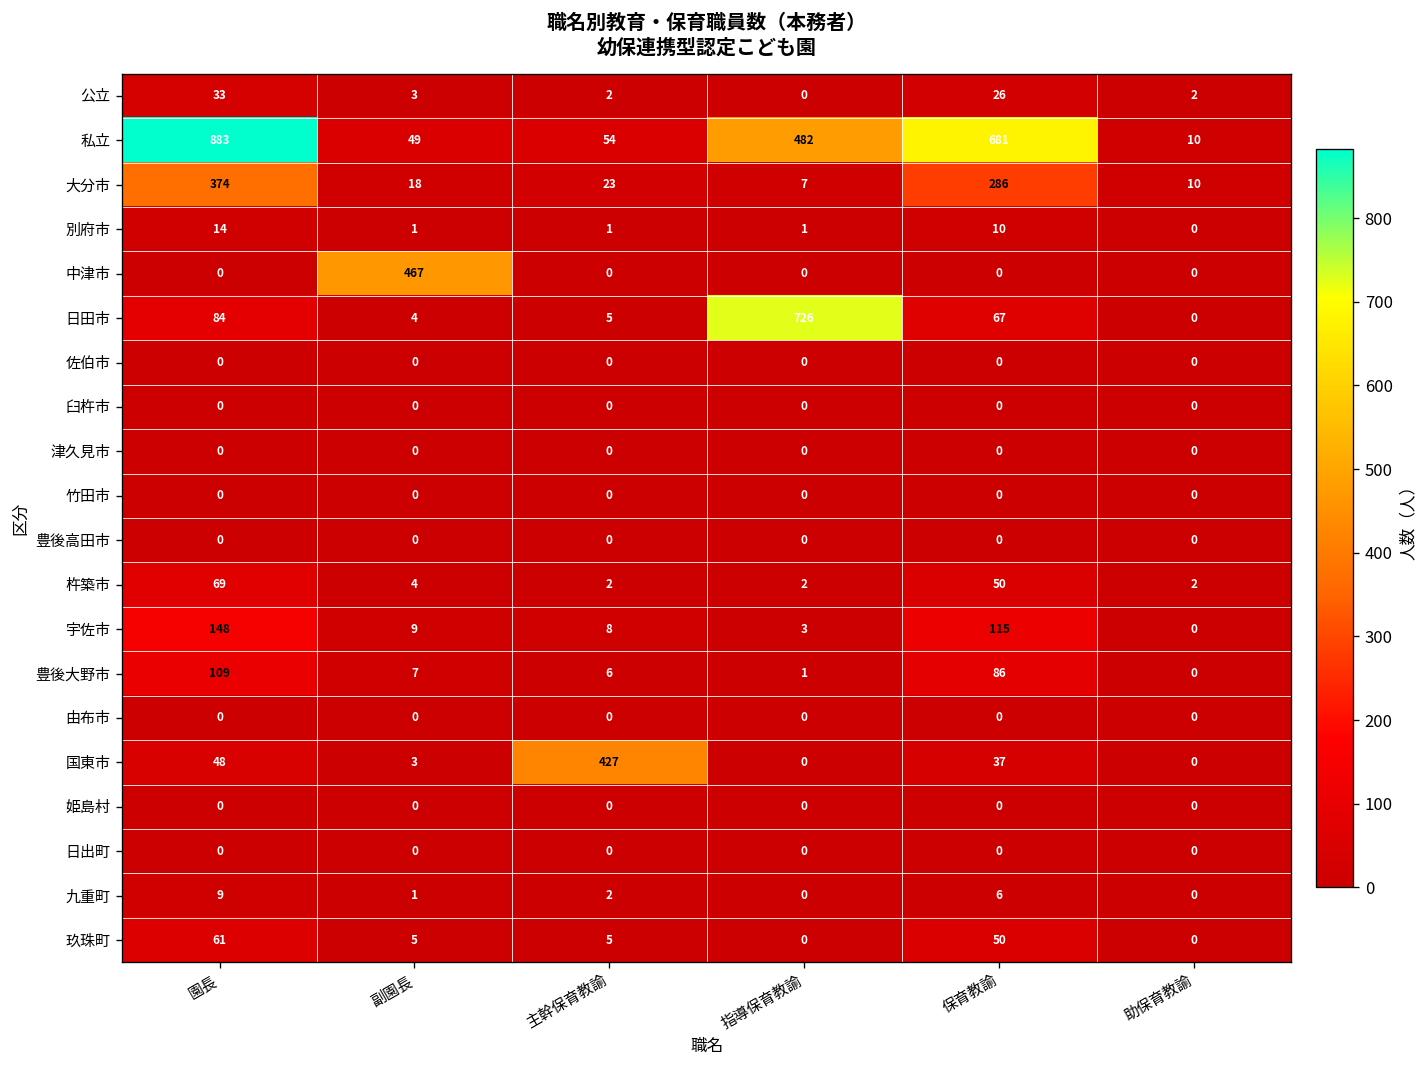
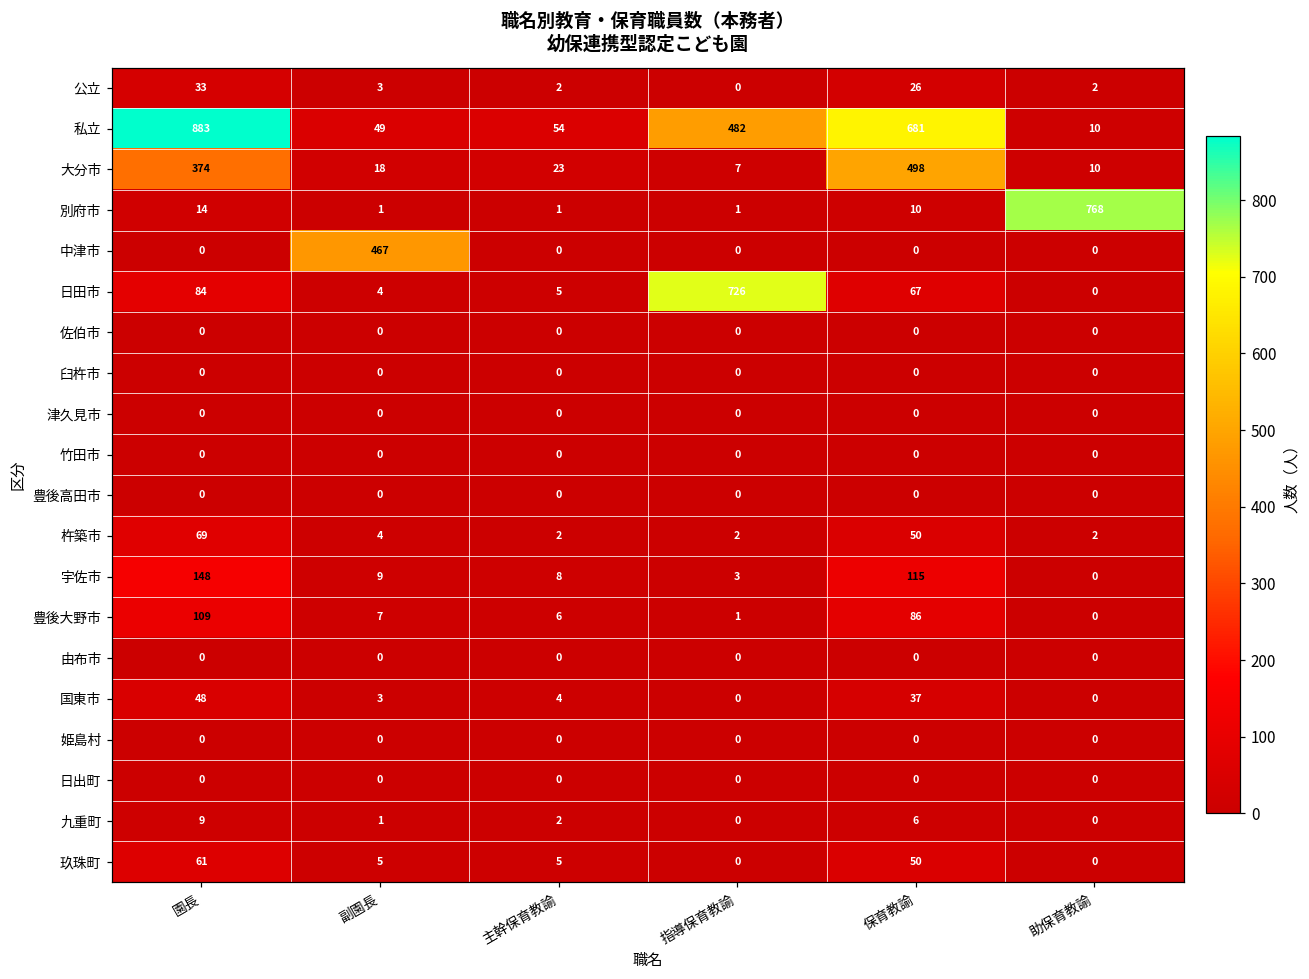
  {
    "公立": {
      "園長": 33,
      "副園長": 3,
      "主幹保育教諭": 2,
      "指導保育教諭": 0,
      "保育教諭": 26,
      "助保育教諭": 2
    },
    "私立": {
      "園長": 883,
      "副園長": 49,
      "主幹保育教諭": 54,
      "指導保育教諭": 482,
      "保育教諭": 681,
      "助保育教諭": 10
    },
    "大分市": {
      "園長": 374,
      "副園長": 18,
      "主幹保育教諭": 23,
      "指導保育教諭": 7,
-     "保育教諭": 286,
+     "保育教諭": 498,
      "助保育教諭": 10
    },
    "別府市": {
      "園長": 14,
      "副園長": 1,
      "主幹保育教諭": 1,
      "指導保育教諭": 1,
      "保育教諭": 10,
-     "助保育教諭": 0
+     "助保育教諭": 768
    },
    "中津市": {
      "園長": 0,
      "副園長": 467,
      "主幹保育教諭": 0,
      "指導保育教諭": 0,
      "保育教諭": 0,
      "助保育教諭": 0
    },
    "日田市": {
      "園長": 84,
      "副園長": 4,
      "主幹保育教諭": 5,
      "指導保育教諭": 726,
      "保育教諭": 67,
      "助保育教諭": 0
    },
    "佐伯市": {
      "園長": 0,
      "副園長": 0,
      "主幹保育教諭": 0,
      "指導保育教諭": 0,
      "保育教諭": 0,
      "助保育教諭": 0
    },
    "臼杵市": {
      "園長": 0,
      "副園長": 0,
      "主幹保育教諭": 0,
      "指導保育教諭": 0,
      "保育教諭": 0,
      "助保育教諭": 0
    },
    "津久見市": {
      "園長": 0,
      "副園長": 0,
      "主幹保育教諭": 0,
      "指導保育教諭": 0,
      "保育教諭": 0,
      "助保育教諭": 0
    },
    "竹田市": {
      "園長": 0,
      "副園長": 0,
      "主幹保育教諭": 0,
      "指導保育教諭": 0,
      "保育教諭": 0,
      "助保育教諭": 0
    },
    "豊後高田市": {
      "園長": 0,
      "副園長": 0,
      "主幹保育教諭": 0,
      "指導保育教諭": 0,
      "保育教諭": 0,
      "助保育教諭": 0
    },
    "杵築市": {
      "園長": 69,
      "副園長": 4,
      "主幹保育教諭": 2,
      "指導保育教諭": 2,
      "保育教諭": 50,
      "助保育教諭": 2
    },
    "宇佐市": {
      "園長": 148,
      "副園長": 9,
      "主幹保育教諭": 8,
      "指導保育教諭": 3,
      "保育教諭": 115,
      "助保育教諭": 0
    },
    "豊後大野市": {
      "園長": 109,
      "副園長": 7,
      "主幹保育教諭": 6,
      "指導保育教諭": 1,
      "保育教諭": 86,
      "助保育教諭": 0
    },
    "由布市": {
      "園長": 0,
      "副園長": 0,
      "主幹保育教諭": 0,
      "指導保育教諭": 0,
      "保育教諭": 0,
      "助保育教諭": 0
    },
    "国東市": {
      "園長": 48,
      "副園長": 3,
-     "主幹保育教諭": 427,
+     "主幹保育教諭": 4,
      "指導保育教諭": 0,
      "保育教諭": 37,
      "助保育教諭": 0
    },
    "姫島村": {
      "園長": 0,
      "副園長": 0,
      "主幹保育教諭": 0,
      "指導保育教諭": 0,
      "保育教諭": 0,
      "助保育教諭": 0
    },
    "日出町": {
      "園長": 0,
      "副園長": 0,
      "主幹保育教諭": 0,
      "指導保育教諭": 0,
      "保育教諭": 0,
      "助保育教諭": 0
    },
    "九重町": {
      "園長": 9,
      "副園長": 1,
      "主幹保育教諭": 2,
      "指導保育教諭": 0,
      "保育教諭": 6,
      "助保育教諭": 0
    },
    "玖珠町": {
      "園長": 61,
      "副園長": 5,
      "主幹保育教諭": 5,
      "指導保育教諭": 0,
      "保育教諭": 50,
      "助保育教諭": 0
    }
  }
